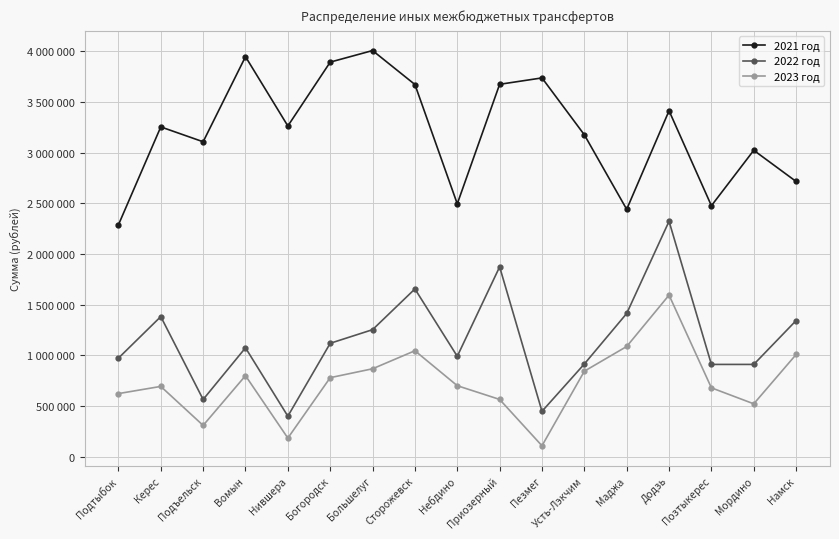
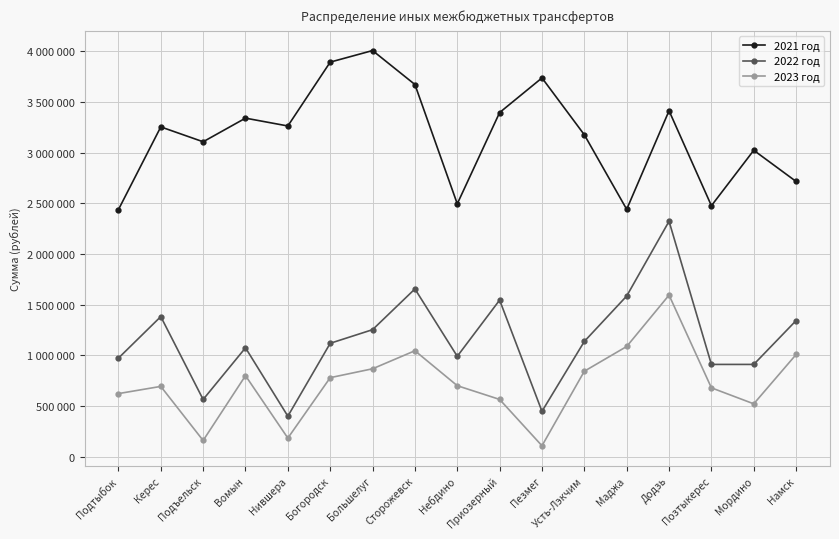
  {
    "2021 год": {
-     "Подтыбок": 2290000,
+     "Подтыбок": 2440000,
      "Керес": 3260000,
      "Подъельск": 3110000,
-     "Вомын": 3950000,
+     "Вомын": 3340000,
      "Нившера": 3260000,
      "Богородск": 3890000,
      "Большелуг": 4010000,
      "Сторожевск": 3670000,
      "Небдино": 2500000,
-     "Приозерный": 3680000,
+     "Приозерный": 3400000,
      "Пезмег": 3740000,
      "Усть-Лэкчим": 3180000,
      "Маджа": 2440000,
      "Додзь": 3410000,
      "Позтыкерес": 2480000,
      "Мордино": 3020000,
      "Намск": 2720000
    },
    "2022 год": {
      "Подтыбок": 970000,
      "Керес": 1380000,
      "Подъельск": 570000,
      "Вомын": 1080000,
      "Нившера": 400000,
      "Богородск": 1120000,
      "Большелуг": 1250000,
      "Сторожевск": 1660000,
      "Небдино": 990000,
-     "Приозерный": 1870000,
+     "Приозерный": 1550000,
      "Пезмег": 450000,
-     "Усть-Лэкчим": 920000,
-     "Маджа": 1410000,
+     "Усть-Лэкчим": 1140000,
+     "Маджа": 1590000,
      "Додзь": 2320000,
      "Позтыкерес": 910000,
      "Мордино": 910000,
      "Намск": 1340000
    },
    "2023 год": {
      "Подтыбок": 620000,
      "Керес": 690000,
-     "Подъельск": 310000,
+     "Подъельск": 160000,
      "Вомын": 800000,
      "Нившера": 180000,
      "Богородск": 780000,
      "Большелуг": 870000,
      "Сторожевск": 1050000,
      "Небдино": 700000,
      "Приозерный": 570000,
      "Пезмег": 110000,
      "Усть-Лэкчим": 840000,
      "Маджа": 1090000,
      "Додзь": 1600000,
      "Позтыкерес": 680000,
      "Мордино": 520000,
      "Намск": 1010000
    }
  }
